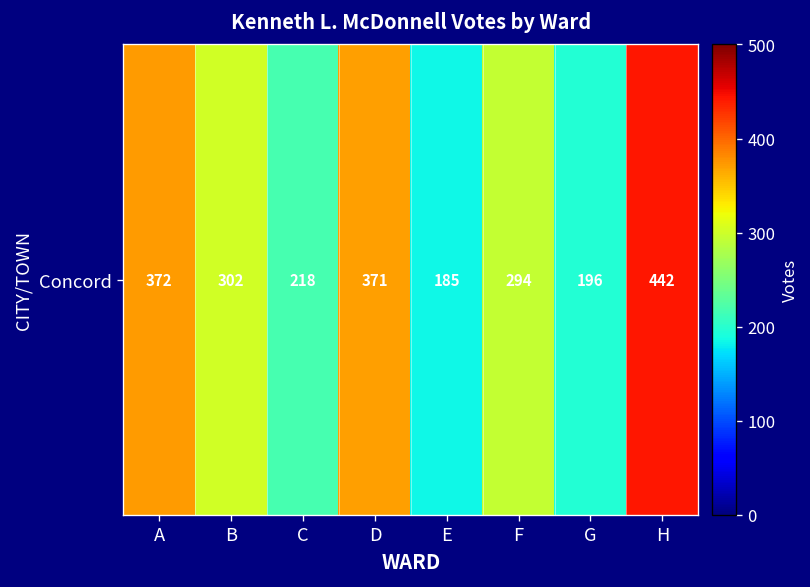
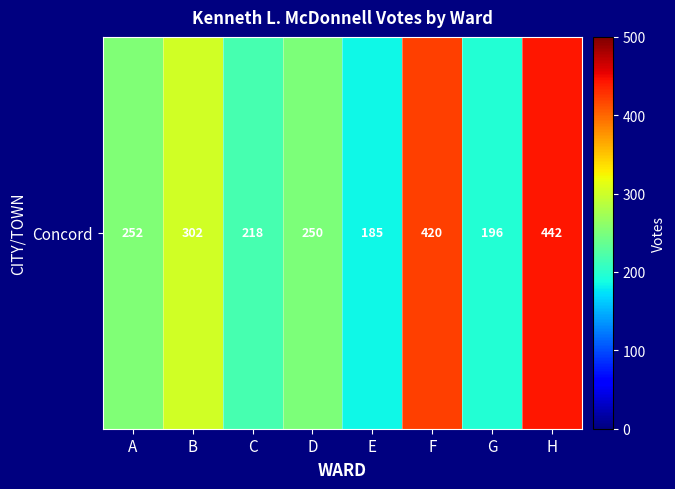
  {
    "Concord": {
-     "A": 372,
+     "A": 252,
      "B": 302,
      "C": 218,
-     "D": 371,
+     "D": 250,
      "E": 185,
-     "F": 294,
+     "F": 420,
      "G": 196,
      "H": 442
    }
  }
